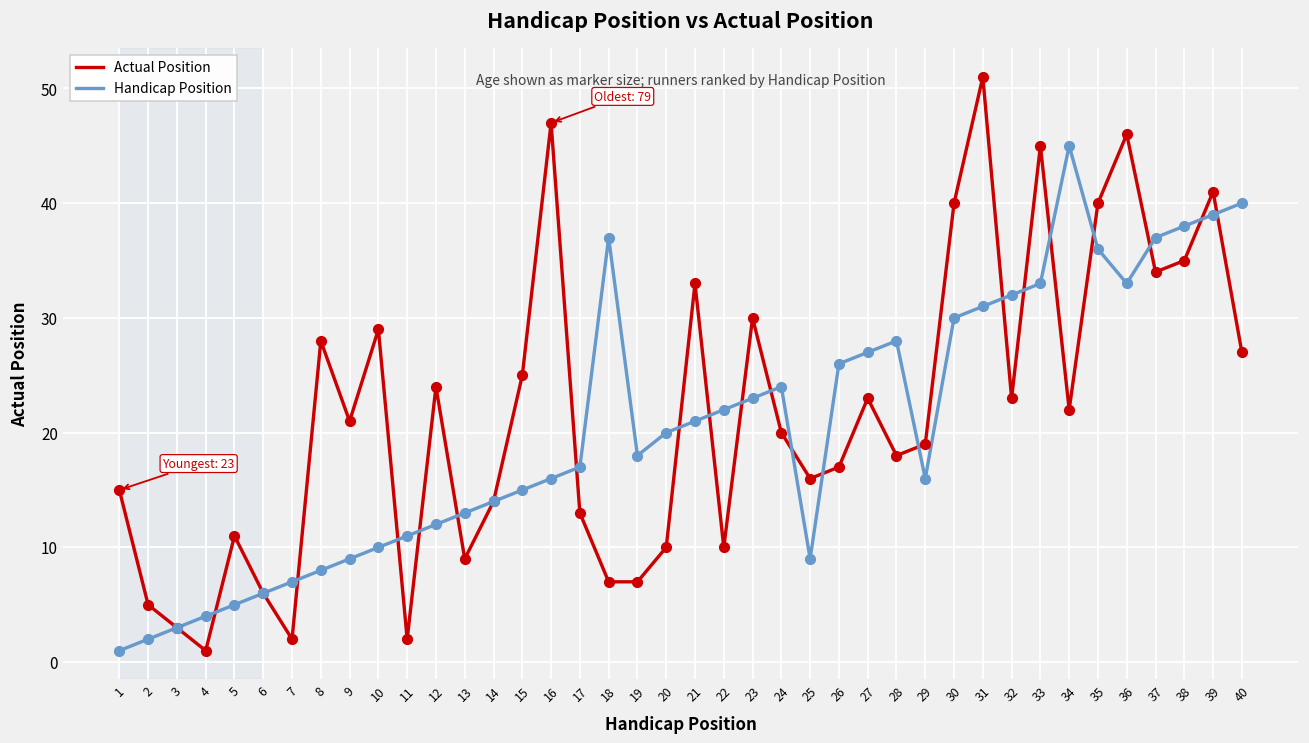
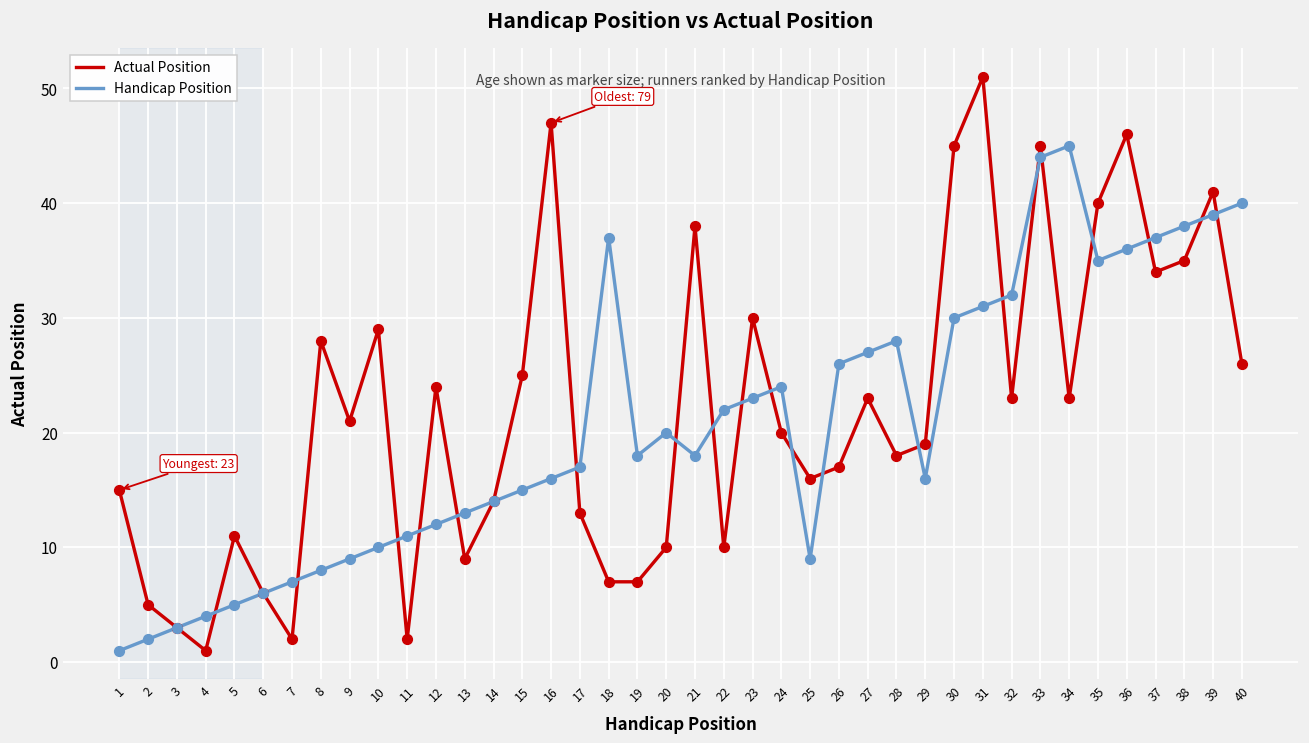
  {
    "Actual Position": {
      "2": 5,
      "4": 1,
      "5": 11,
      "7": 2,
      "8": 28,
      "9": 21,
      "10": 29,
      "11": 2,
      "12": 24,
      "13": 9,
      "15": 25,
      "17": 13,
      "18": 7,
      "19": 7,
      "20": 10,
-     "21": 33,
+     "21": 38,
      "22": 10,
      "23": 30,
      "24": 20,
      "25": 16,
      "26": 17,
      "27": 23,
      "28": 18,
      "29": 19,
-     "30": 40,
+     "30": 45,
      "31": 51,
      "32": 23,
      "33": 45,
-     "34": 22,
+     "34": 23,
      "35": 40,
      "36": 46,
      "37": 34,
      "38": 35,
      "39": 41,
-     "40": 27
+     "40": 26
    },
    "Handicap Position": {
      "1": 1,
      "2": 2,
      "4": 4,
      "5": 5,
      "7": 7,
      "8": 8,
      "9": 9,
      "10": 10,
      "11": 11,
      "12": 12,
      "13": 13,
      "15": 15,
      "16": 16,
      "17": 17,
      "18": 37,
      "19": 18,
      "20": 20,
-     "21": 21,
+     "21": 18,
      "22": 22,
      "23": 23,
      "24": 24,
      "25": 9,
      "26": 26,
      "27": 27,
      "28": 28,
      "29": 16,
      "30": 30,
      "31": 31,
      "32": 32,
-     "33": 33,
+     "33": 44,
      "34": 45,
-     "35": 36,
-     "36": 33,
+     "35": 35,
+     "36": 36,
      "37": 37,
      "38": 38,
      "39": 39,
      "40": 40
    }
  }
